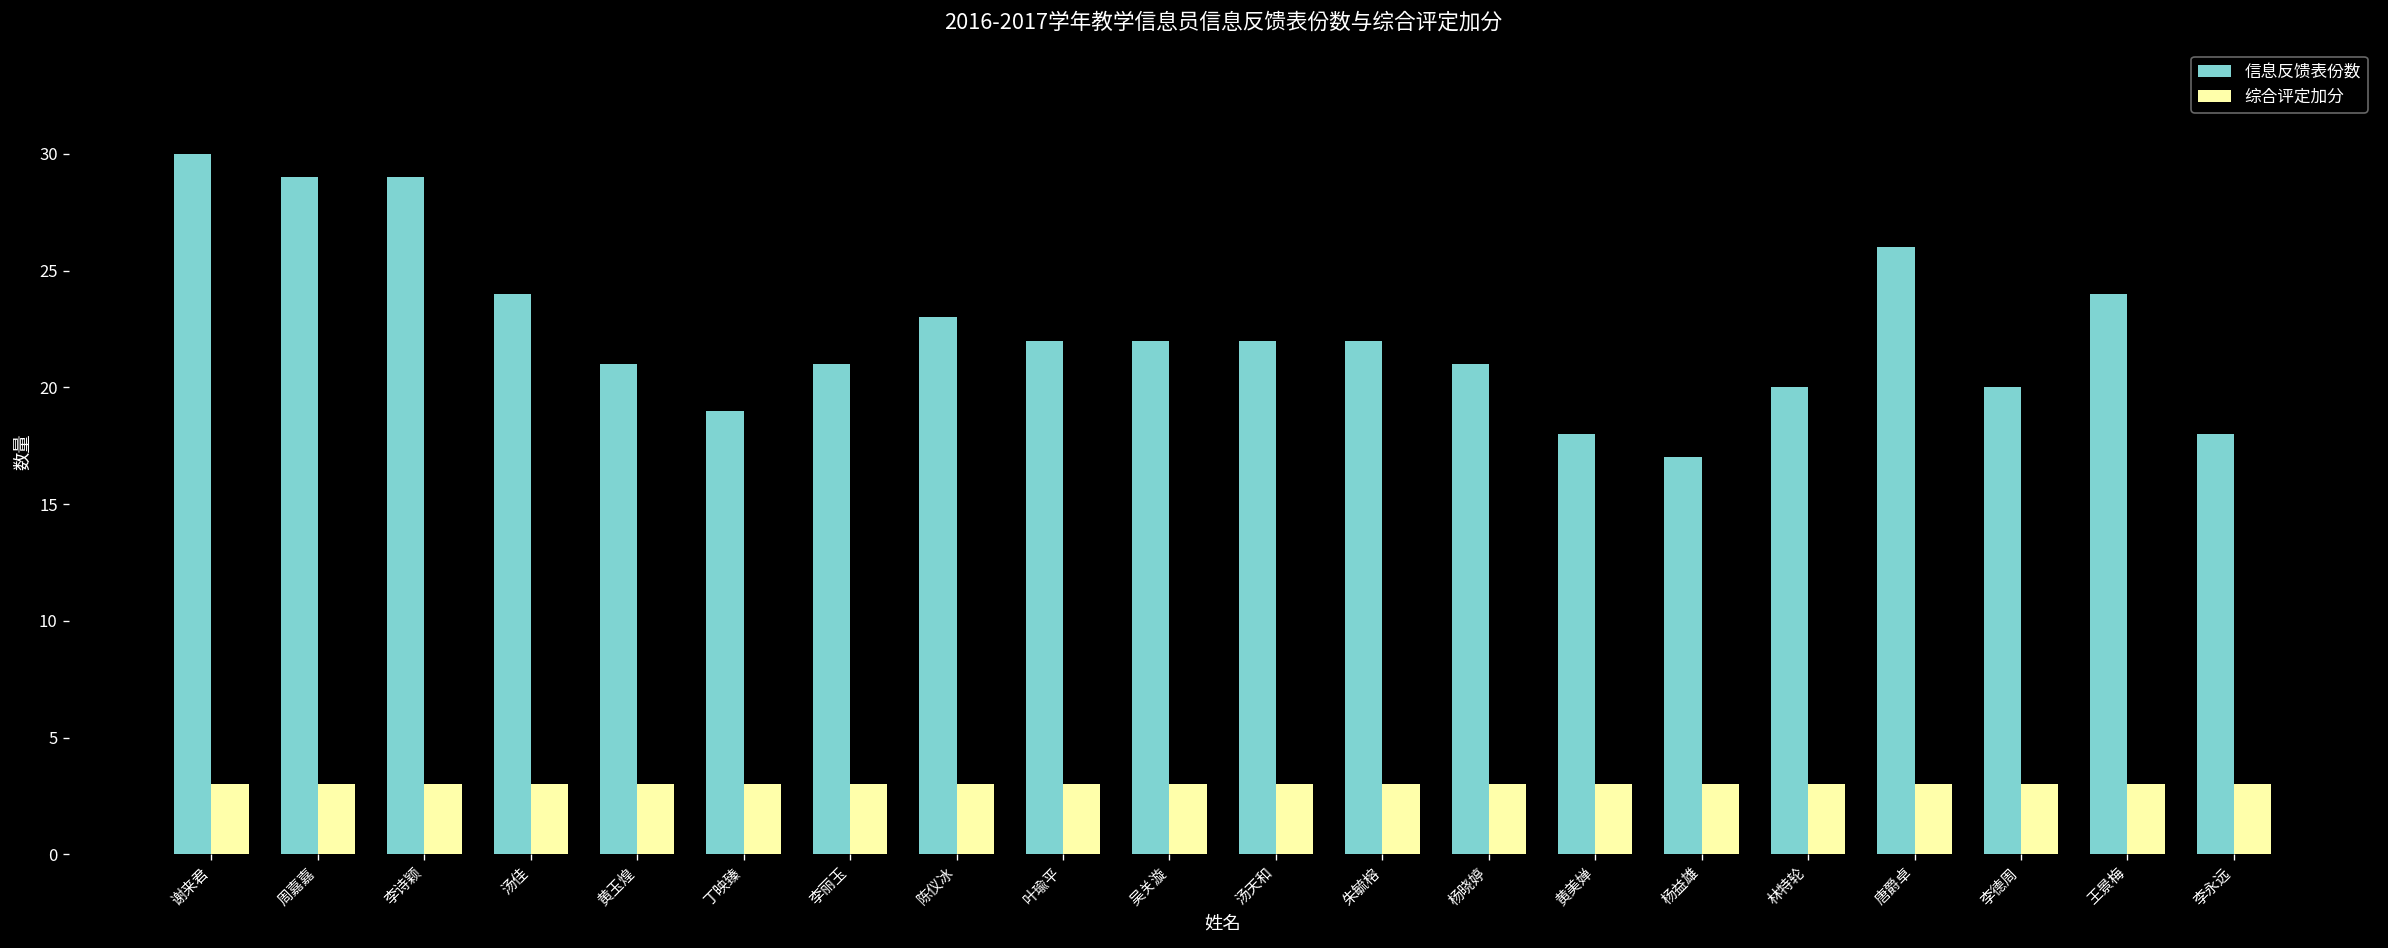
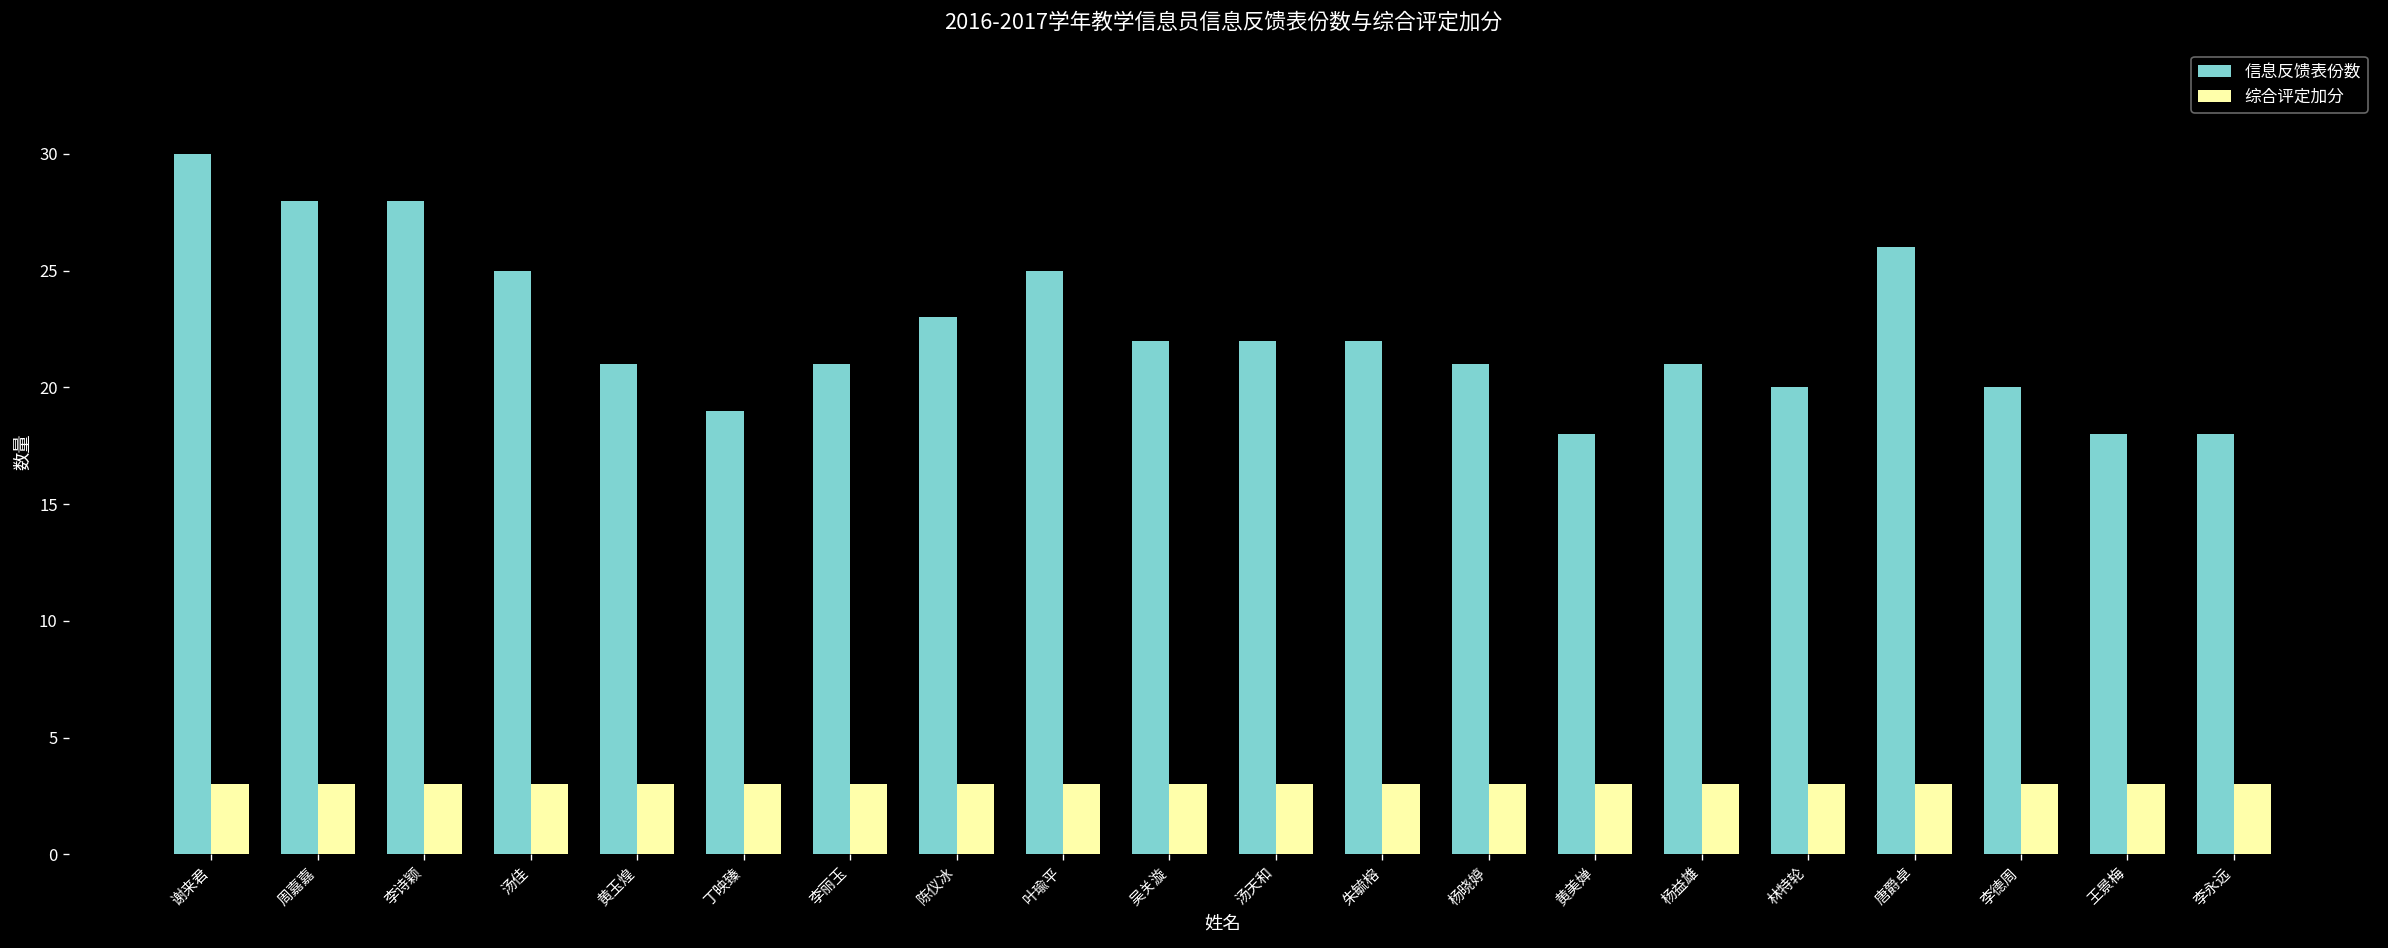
  {
    "信息反馈表份数": {
      "谢来君": 30,
-     "周嘉嘉": 29,
-     "李诗颖": 29,
-     "汤佳": 24,
+     "周嘉嘉": 28,
+     "李诗颖": 28,
+     "汤佳": 25,
      "黄玉煌": 21,
      "丁映臻": 19,
      "李丽玉": 21,
      "陈仪冰": 23,
-     "叶瑜平": 22,
+     "叶瑜平": 25,
      "吴关漩": 22,
      "汤天和": 22,
      "朱毓榕": 22,
      "杨晓婷": 21,
      "黄美婵": 18,
-     "杨益雄": 17,
+     "杨益雄": 21,
      "林特轮": 20,
      "唐爵卓": 26,
      "李德周": 20,
-     "王景梅": 24,
+     "王景梅": 18,
      "李永远": 18
    },
    "综合评定加分": {
      "谢来君": 3,
      "周嘉嘉": 3,
      "李诗颖": 3,
      "汤佳": 3,
      "黄玉煌": 3,
      "丁映臻": 3,
      "李丽玉": 3,
      "陈仪冰": 3,
      "叶瑜平": 3,
      "吴关漩": 3,
      "汤天和": 3,
      "朱毓榕": 3,
      "杨晓婷": 3,
      "黄美婵": 3,
      "杨益雄": 3,
      "林特轮": 3,
      "唐爵卓": 3,
      "李德周": 3,
      "王景梅": 3,
      "李永远": 3
    }
  }
